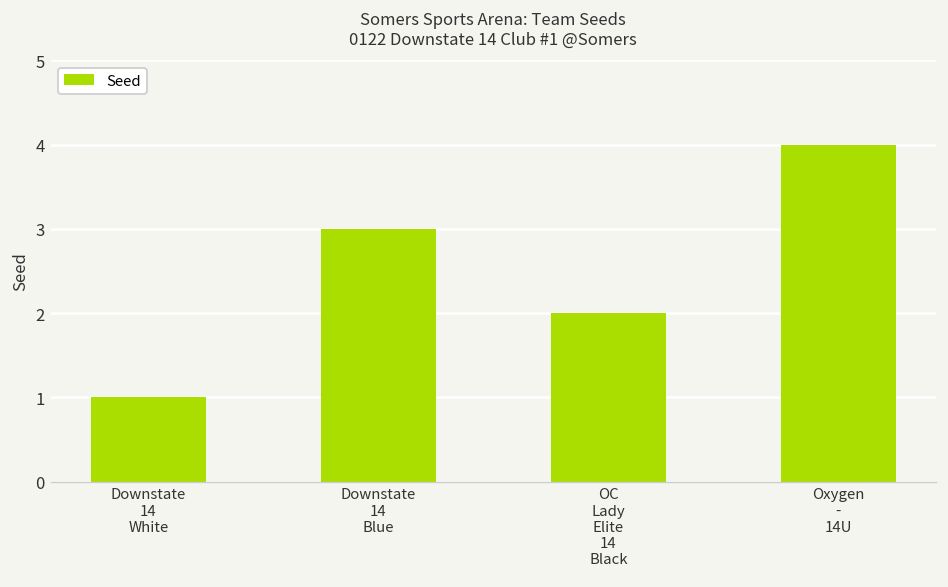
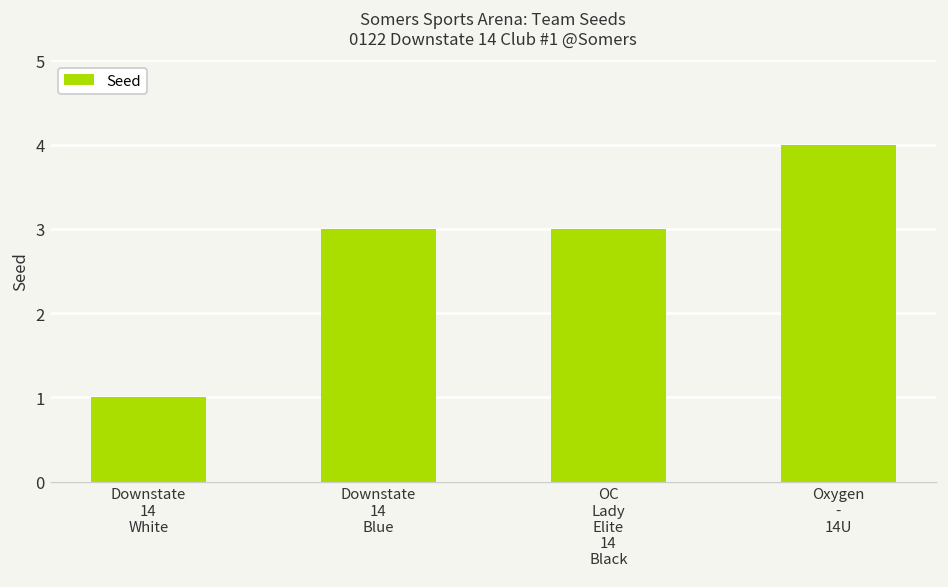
  {
    "Downstate 14 White": 1,
    "Downstate 14 Blue": 3,
-   "OC Lady Elite 14 Black": 2,
+   "OC Lady Elite 14 Black": 3,
    "Oxygen - 14U": 4
  }
